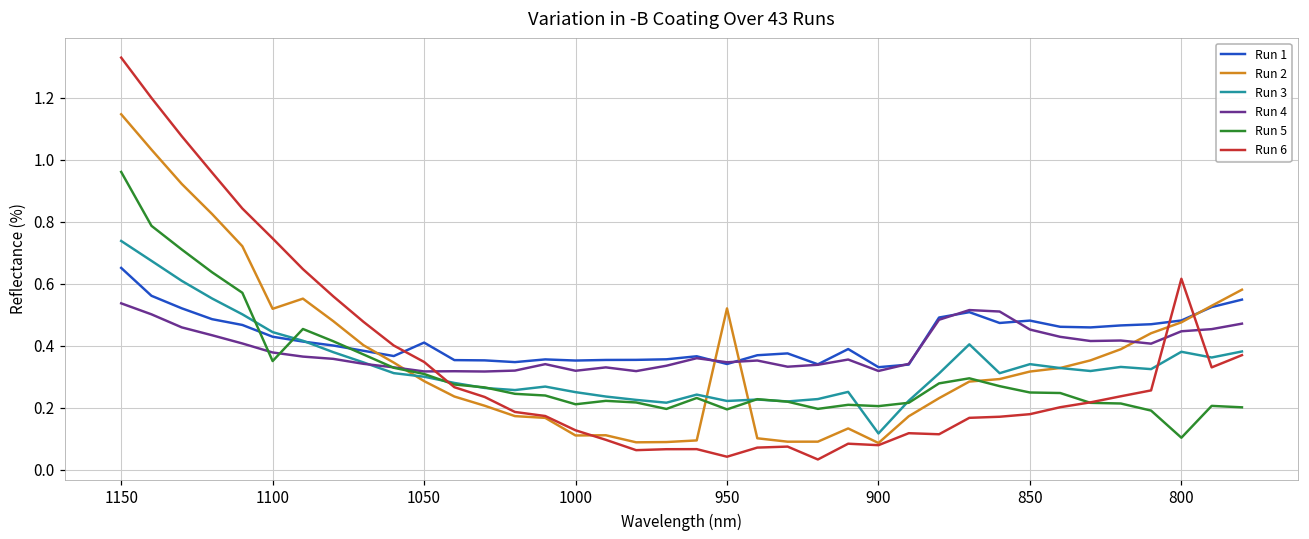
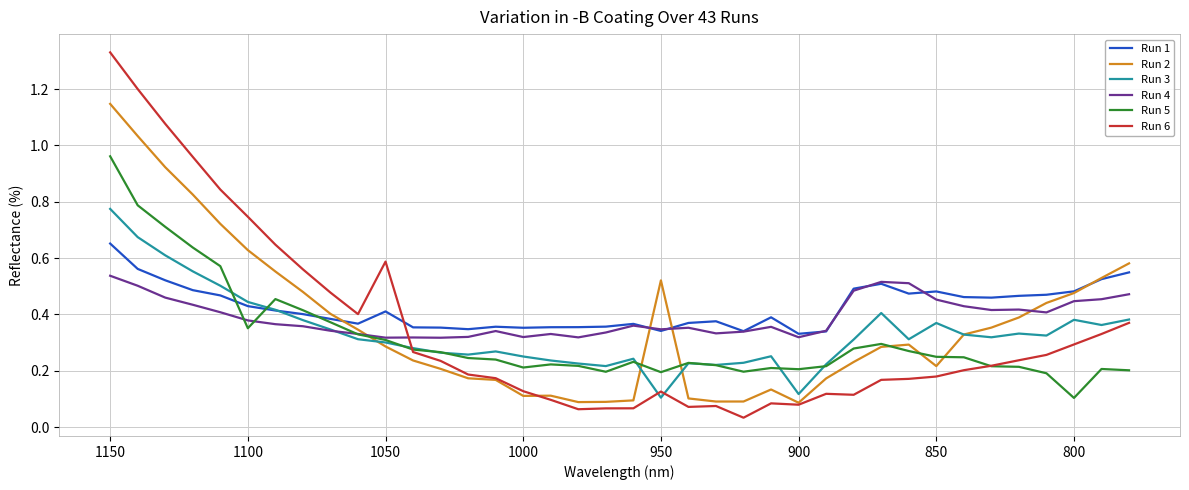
  {
    "Run 1": {
      "1150": 0.65,
      "1100": 0.43,
      "1050": 0.41,
      "1000": 0.35,
      "900": 0.33,
      "850": 0.48
    },
    "Run 2": {
      "1150": 1.15,
-     "1100": 0.52,
+     "1100": 0.63,
      "1050": 0.29,
      "1000": 0.11,
      "950": 0.52,
-     "850": 0.32
+     "850": 0.22
    },
    "Run 3": {
-     "1150": 0.74,
+     "1150": 0.77,
      "1100": 0.44,
      "1000": 0.25,
-     "950": 0.22,
+     "950": 0.10,
      "900": 0.12,
-     "850": 0.34,
+     "850": 0.37,
      "800": 0.38
    },
    "Run 4": {
      "1150": 0.54,
      "1100": 0.38,
      "1000": 0.32,
      "900": 0.32,
      "850": 0.45,
      "800": 0.45
    },
    "Run 5": {
      "1150": 0.96,
      "1100": 0.35,
      "1000": 0.21,
      "950": 0.20,
      "900": 0.21,
      "850": 0.25,
      "800": 0.10
    },
    "Run 6": {
      "1150": 1.33,
      "1100": 0.75,
-     "1050": 0.35,
+     "1050": 0.59,
      "1000": 0.13,
-     "950": 0.04,
+     "950": 0.13,
      "850": 0.18,
-     "800": 0.62
+     "800": 0.29
    }
  }
